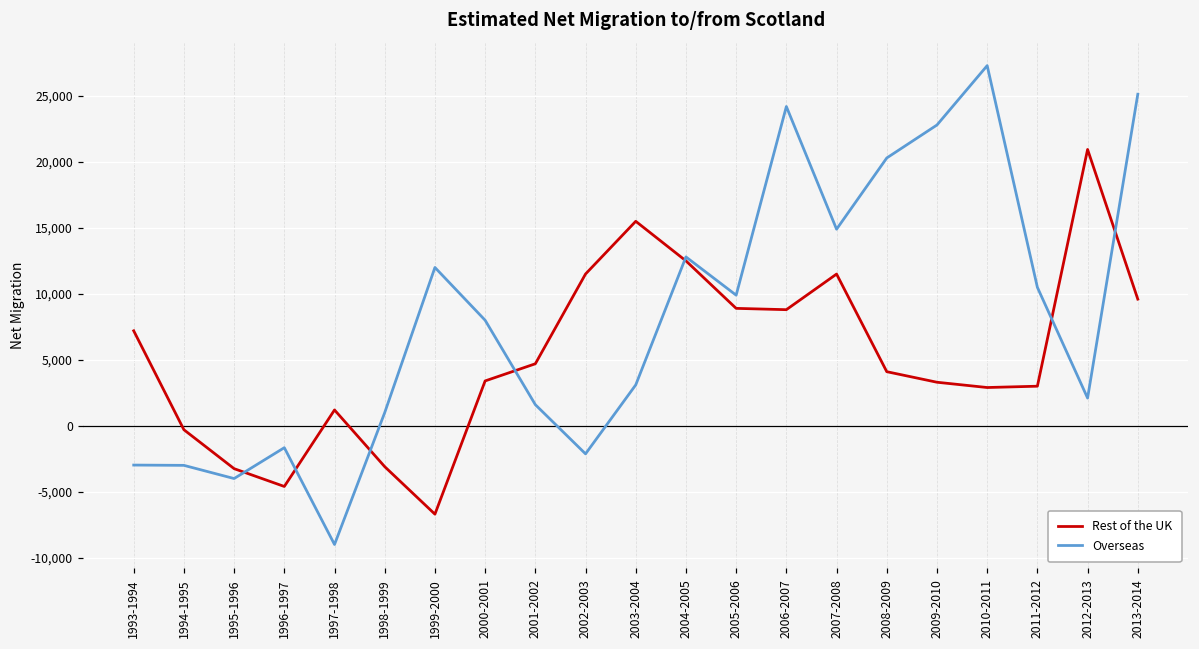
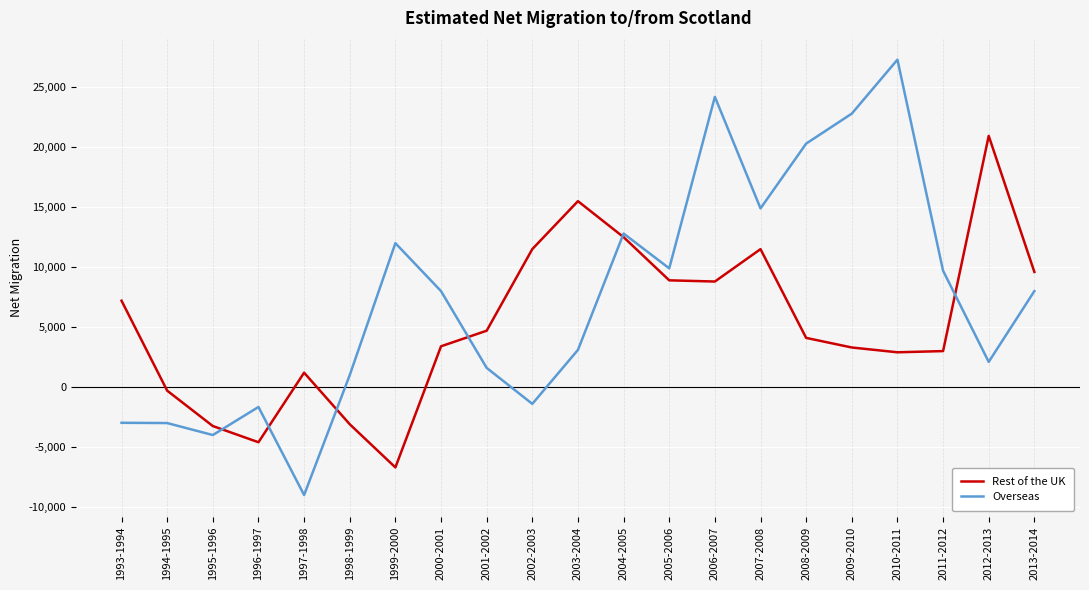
  {
    "Rest of the UK": {
      "1993-1994": "7,200",
      "1994-1995": "-300",
      "1995-1996": "-3,300",
      "1996-1997": "-4,600",
      "1997-1998": "1,200",
      "1998-1999": "-3,100",
      "1999-2000": "-6,700",
      "2000-2001": "3,400",
      "2001-2002": "4,700",
      "2002-2003": "11,500",
      "2003-2004": "15,500",
      "2004-2005": "12,500",
      "2005-2006": "8,900",
      "2006-2007": "8,800",
      "2007-2008": "11,500",
      "2008-2009": "4,100",
      "2009-2010": "3,300",
      "2010-2011": "2,900",
      "2011-2012": "3,000",
      "2012-2013": "20,900",
      "2013-2014": "9,600"
    },
    "Overseas": {
      "1993-1994": "-3,000",
      "1994-1995": "-3,000",
      "1995-1996": "-4,000",
      "1996-1997": "-1,700",
      "1997-1998": "-9,000",
      "1998-1999": "1,000",
      "1999-2000": "12,000",
      "2000-2001": "8,000",
      "2001-2002": "1,600",
-     "2002-2003": "-2,100",
+     "2002-2003": "-1,400",
      "2003-2004": "3,100",
      "2004-2005": "12,800",
      "2005-2006": "9,900",
      "2006-2007": "24,200",
      "2007-2008": "14,900",
      "2008-2009": "20,300",
      "2009-2010": "22,800",
      "2010-2011": "27,300",
-     "2011-2012": "10,500",
+     "2011-2012": "9,700",
      "2012-2013": "2,100",
-     "2013-2014": "25,100"
+     "2013-2014": "8,000"
    }
  }
